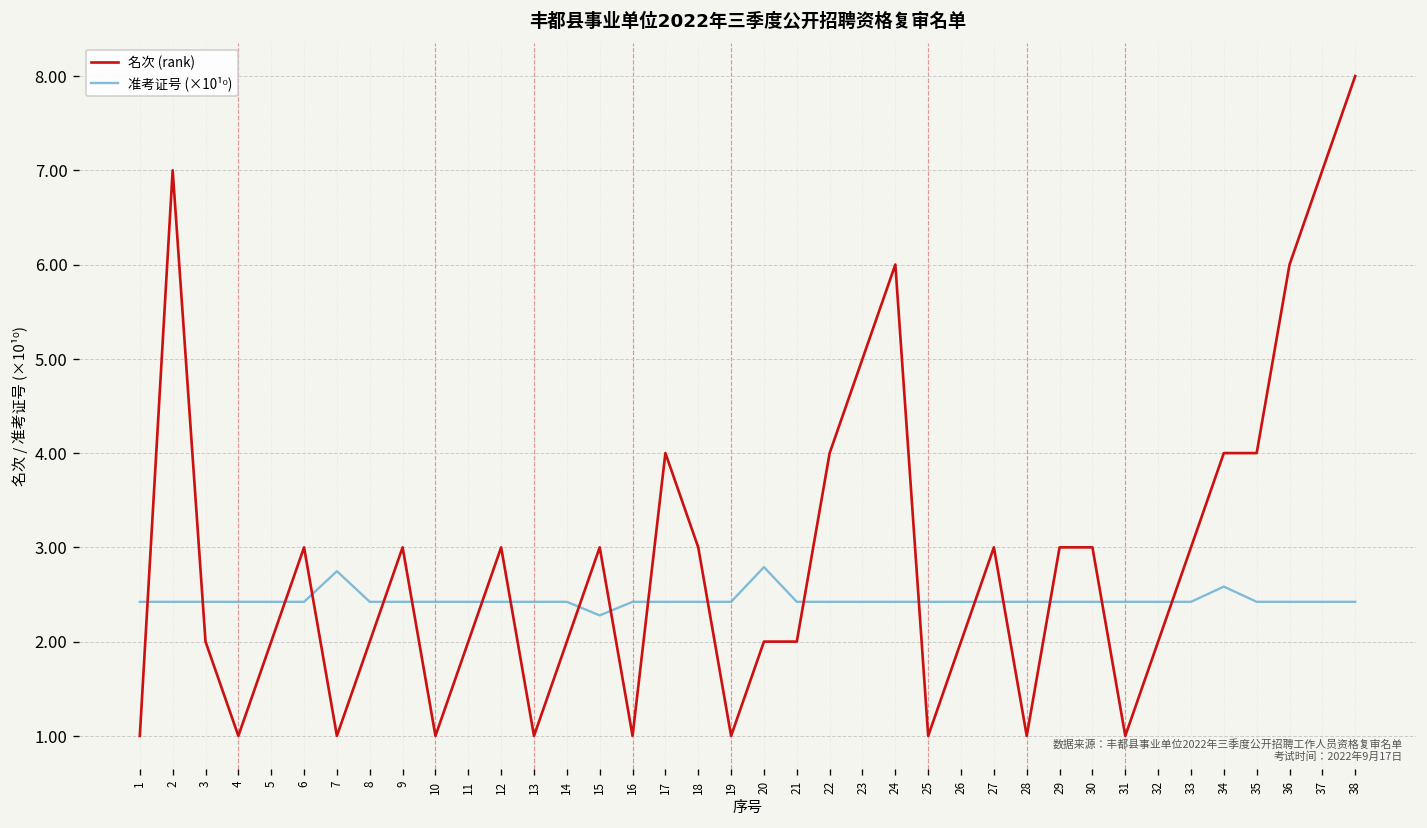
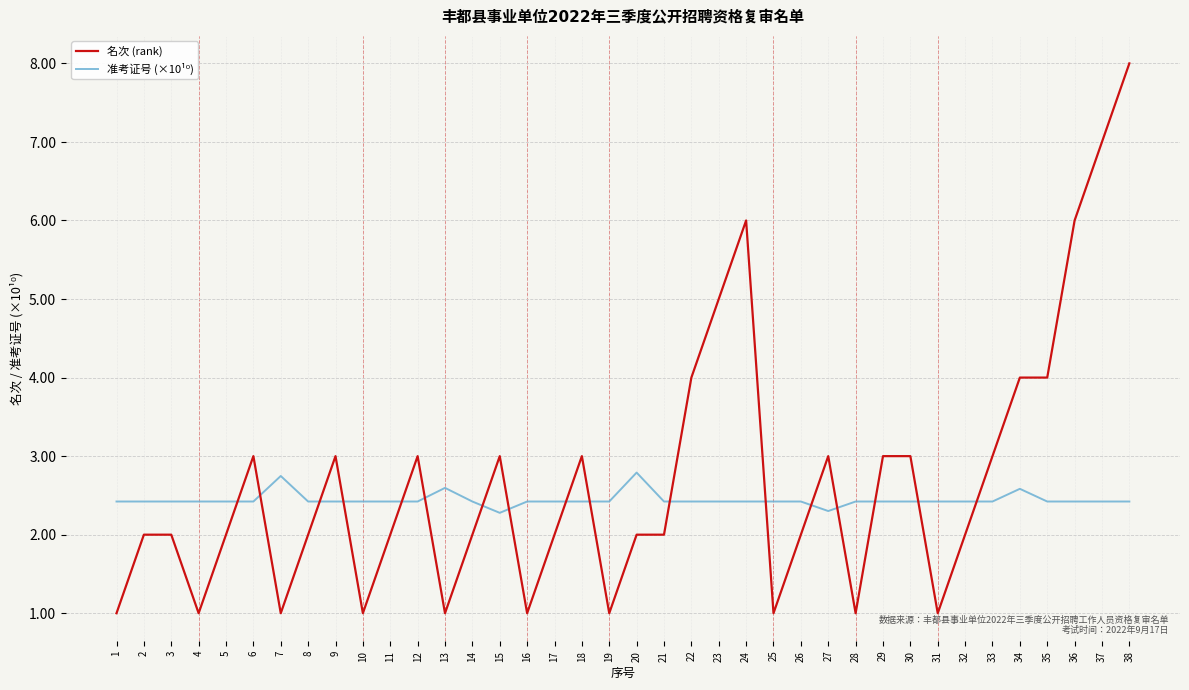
  {
    "名次 (rank)": {
      "1": 1,
-     "2": 7,
+     "2": 2,
      "3": 2,
      "4": 1,
      "5": 2,
      "6": 3,
      "7": 1,
      "8": 2,
      "9": 3,
      "10": 1,
      "11": 2,
      "12": 3,
      "13": 1,
      "14": 2,
      "15": 3,
      "16": 1,
-     "17": 4,
+     "17": 2,
      "18": 3,
      "19": 1,
      "20": 2,
      "21": 2,
      "22": 4,
      "23": 5,
      "24": 6,
      "25": 1,
      "26": 2,
      "27": 3,
      "28": 1,
      "29": 3,
      "30": 3,
      "32": 2,
      "33": 3,
      "34": 4,
      "35": 4,
      "36": 6,
      "37": 7,
      "38": 8
    },
    "准考证号 (×10¹⁰)": {
      "1": 2.4,
      "2": 2.4,
      "3": 2.4,
      "4": 2.4,
      "5": 2.4,
      "6": 2.4,
      "7": 2.7,
      "8": 2.4,
      "9": 2.4,
      "10": 2.4,
      "11": 2.4,
      "12": 2.4,
-     "13": 2.4,
+     "13": 2.6,
      "14": 2.4,
      "15": 2.3,
      "16": 2.4,
      "17": 2.4,
      "18": 2.4,
      "19": 2.4,
      "20": 2.8,
      "21": 2.4,
      "22": 2.4,
      "23": 2.4,
      "24": 2.4,
      "25": 2.4,
      "26": 2.4,
-     "27": 2.4,
+     "27": 2.3,
      "28": 2.4,
      "29": 2.4,
      "30": 2.4,
      "31": 2.4,
      "32": 2.4,
      "33": 2.4,
      "34": 2.6,
      "35": 2.4,
      "36": 2.4,
      "37": 2.4,
      "38": 2.4
    }
  }
